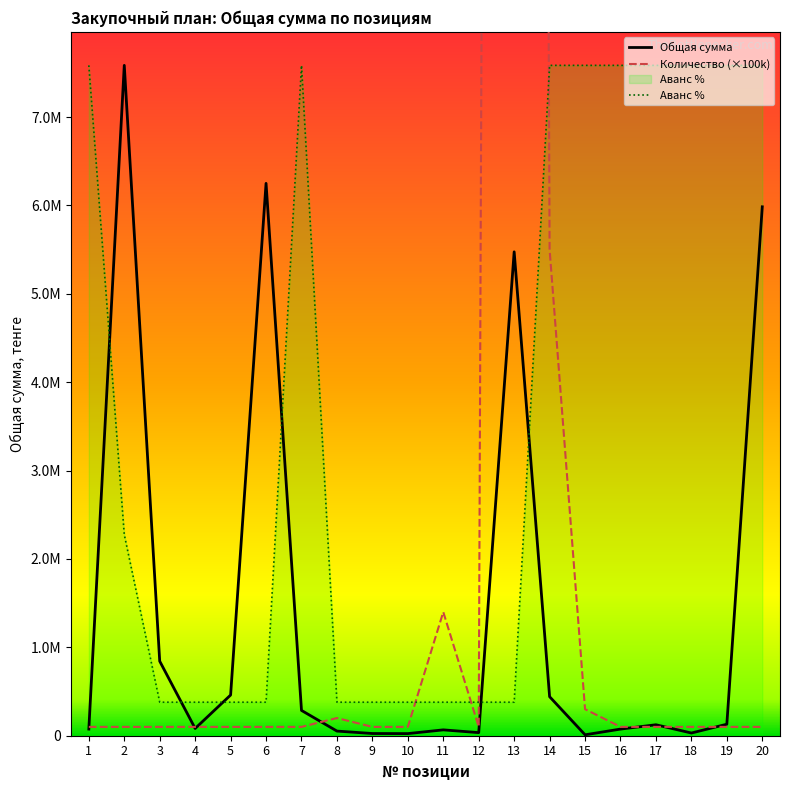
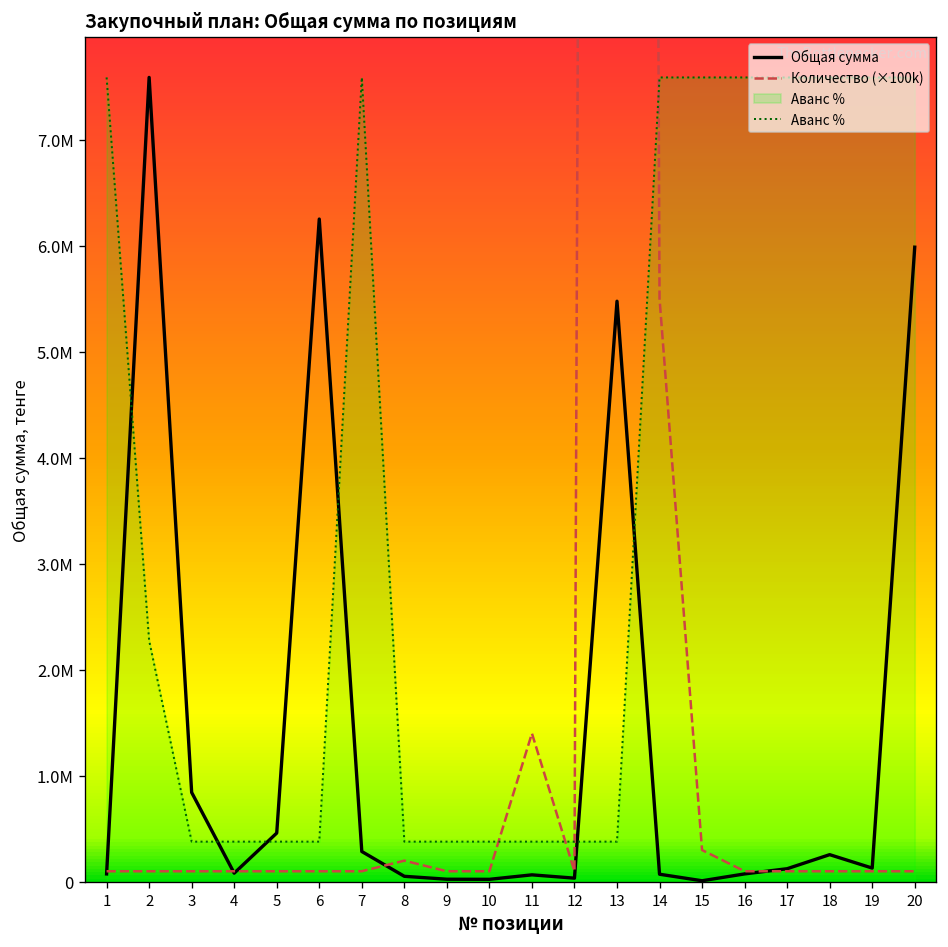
  {
    "Общая сумма": {
      "2": 7600000,
      "3": 800000,
      "5": 500000,
      "6": 6200000,
      "7": 300000,
      "8": 100000,
      "9": 0,
      "10": 0,
      "11": 100000,
      "12": 0,
      "13": 5500000,
-     "14": 400000,
+     "14": 100000,
      "15": 0,
-     "18": 0,
+     "18": 300000,
      "19": 100000,
      "20": 6000000
    },
    "Количество (×100k)": {
      "2": 100000,
      "3": 100000,
      "5": 100000,
      "6": 100000,
      "7": 100000,
      "8": 200000,
      "9": 100000,
      "10": 100000,
      "11": 1400000,
      "12": 100000,
      "14": 5500000,
      "15": 300000,
      "18": 100000,
      "19": 100000,
      "20": 100000
    }
  }
